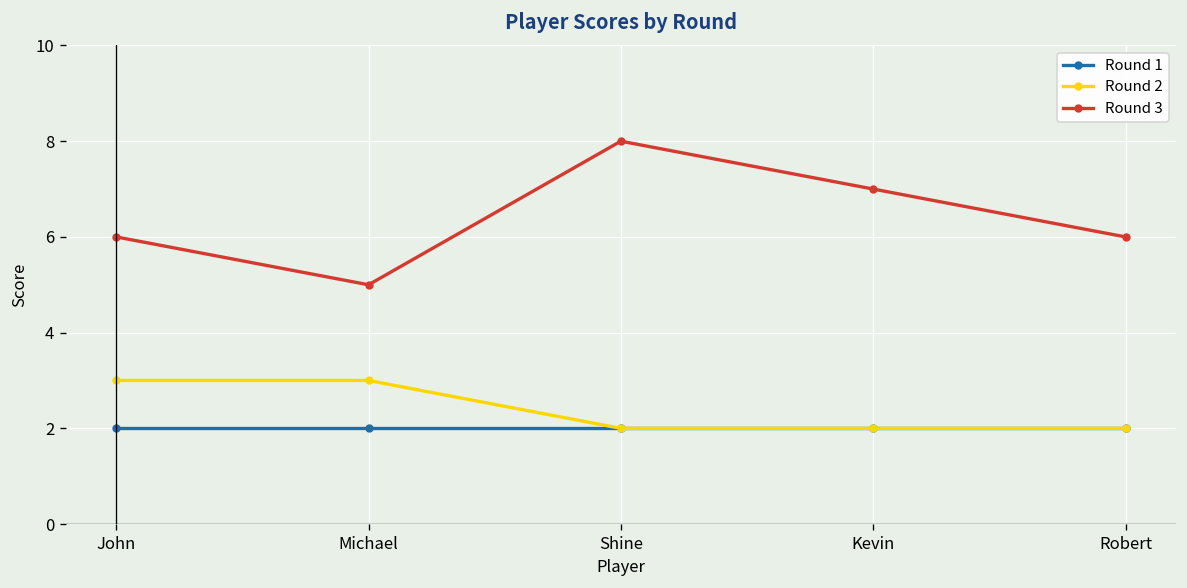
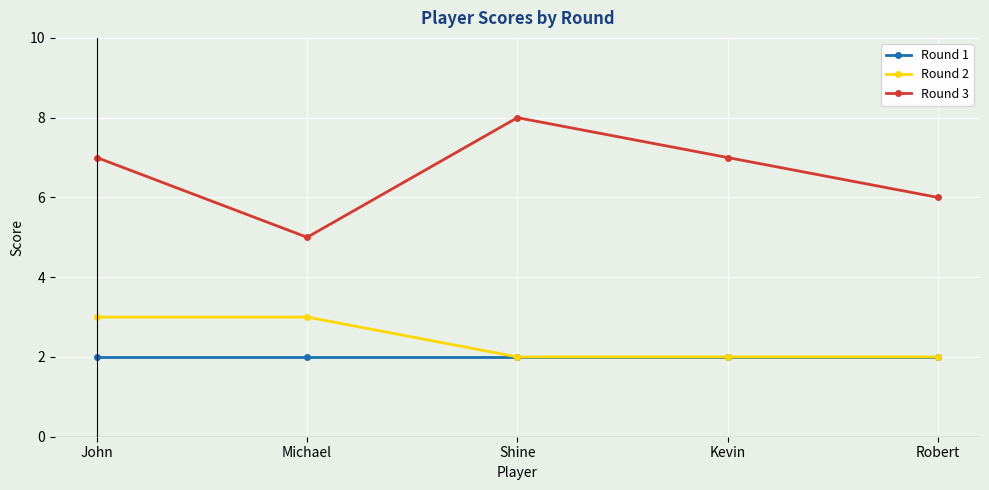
  {
    "Round 1": {
      "John": 2,
      "Michael": 2
    },
    "Round 2": {
      "John": 3,
      "Michael": 3
    },
    "Round 3": {
-     "John": 6,
+     "John": 7,
      "Michael": 5,
      "Shine": 8,
      "Kevin": 7,
      "Robert": 6
    }
  }
